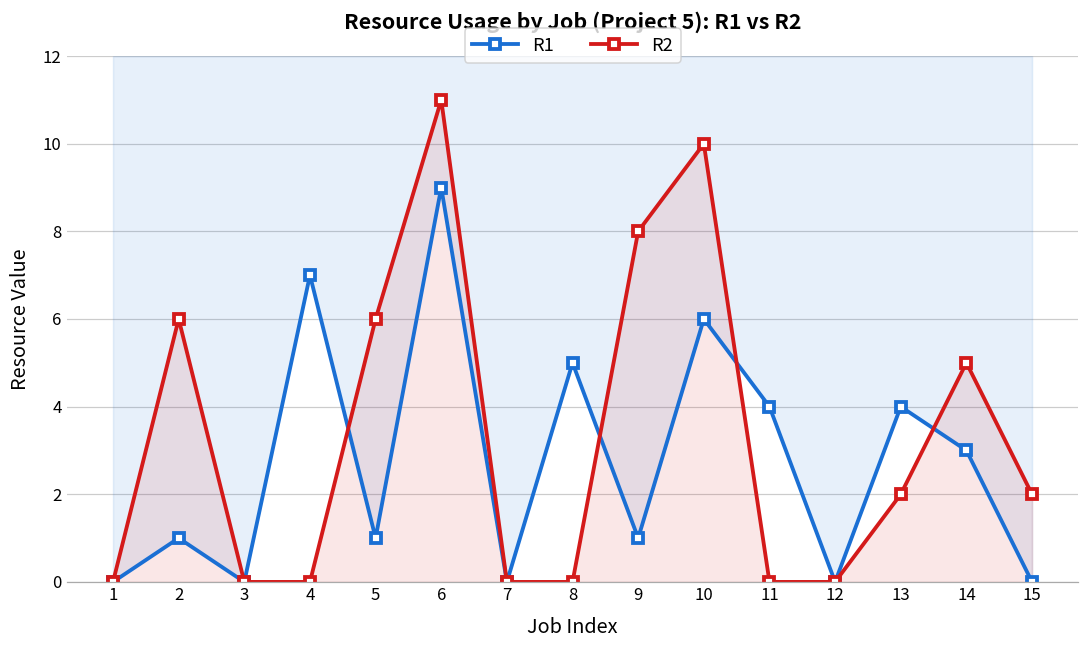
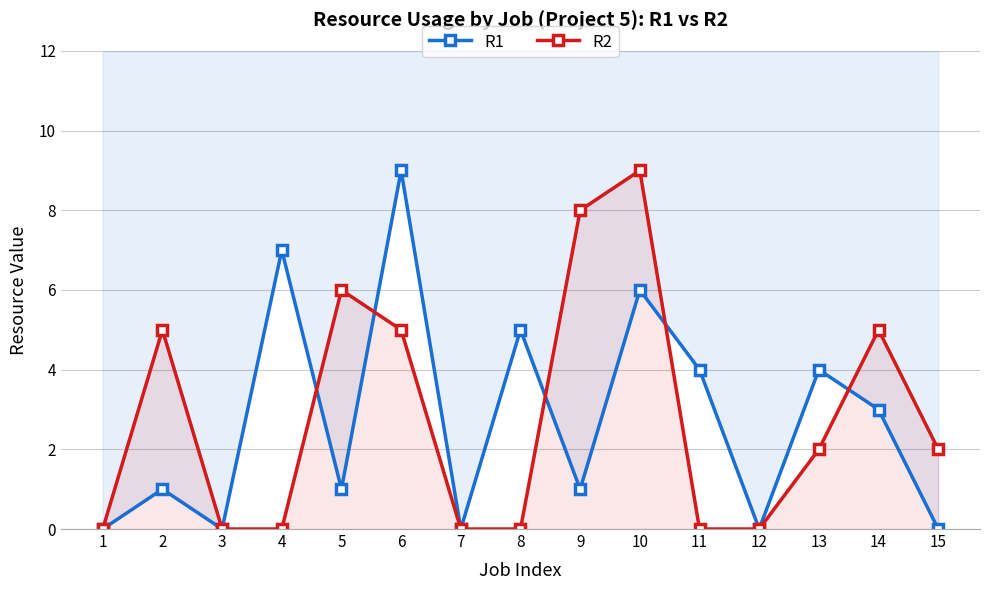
  {
    "R2": {
-     "2": 6,
+     "2": 5,
      "4": 0,
      "5": 6,
-     "6": 11,
+     "6": 5,
      "8": 0,
      "9": 8,
-     "10": 10,
+     "10": 9,
      "11": 0,
      "13": 2,
      "14": 5,
      "15": 2
    }
  }
